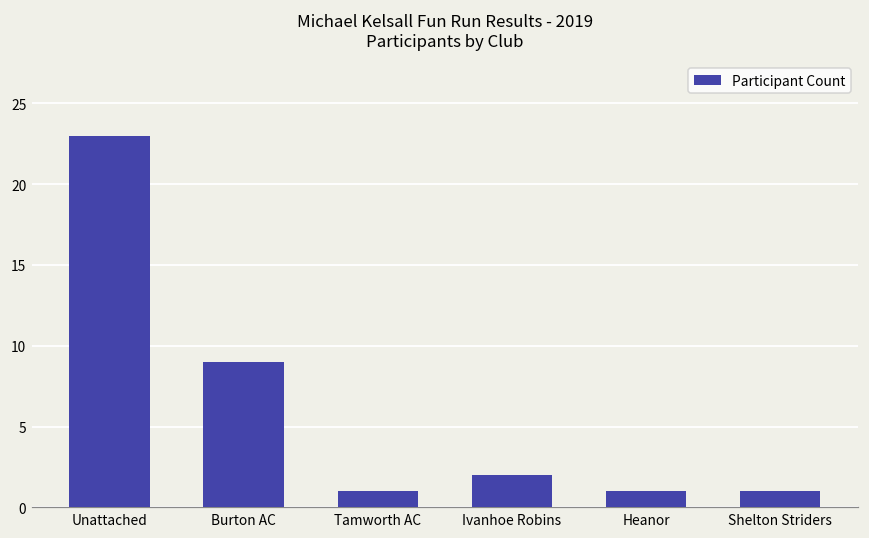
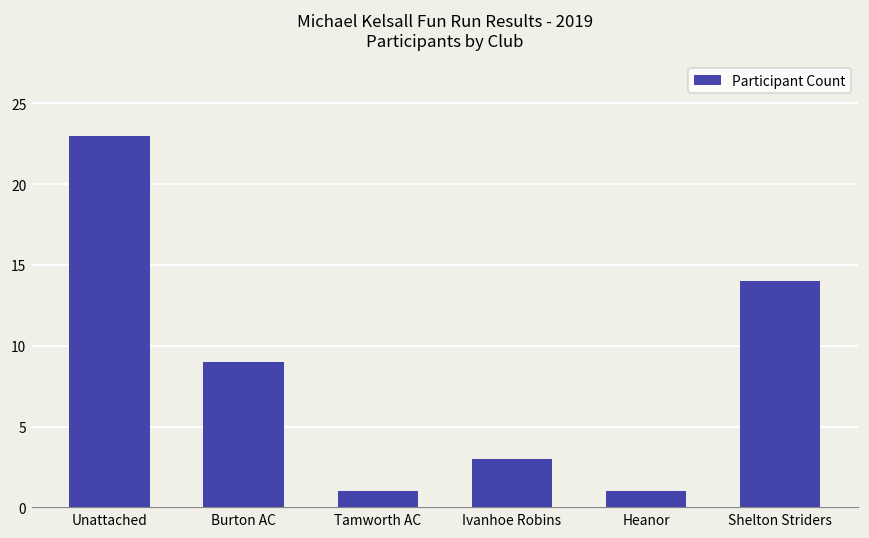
  {
    "Unattached": 23,
    "Burton AC": 9,
    "Tamworth AC": 1,
-   "Ivanhoe Robins": 2,
+   "Ivanhoe Robins": 3,
    "Heanor": 1,
-   "Shelton Striders": 1
+   "Shelton Striders": 14
  }
